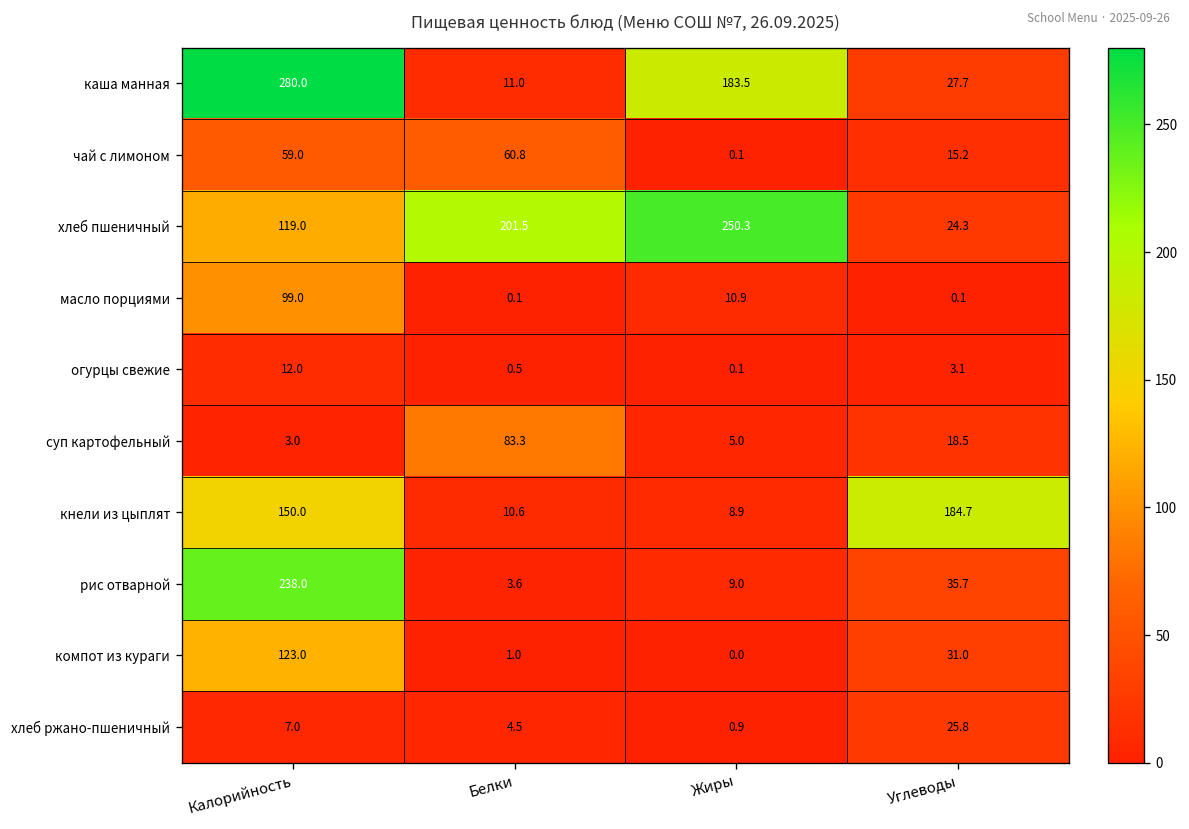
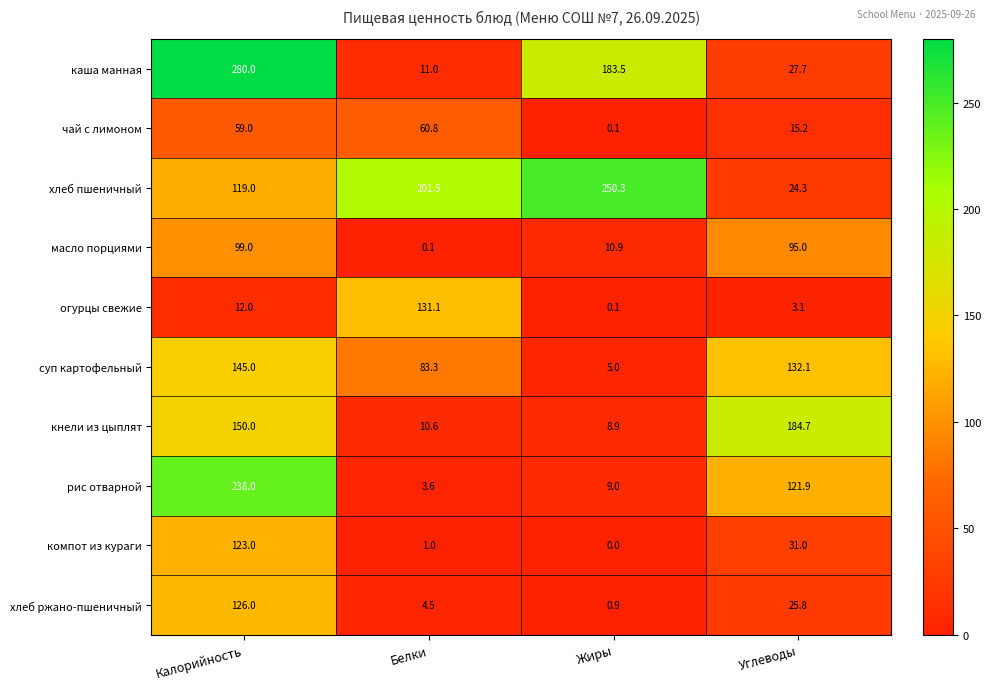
  {
    "каша манная": {
      "Калорийность": 280.0,
      "Белки": 11.0,
      "Жиры": 183.5,
      "Углеводы": 27.7
    },
    "чай с лимоном": {
      "Калорийность": 59.0,
      "Белки": 60.8,
      "Жиры": 0.1,
      "Углеводы": 15.2
    },
    "хлеб пшеничный": {
      "Калорийность": 119.0,
      "Белки": 201.5,
      "Жиры": 250.3,
      "Углеводы": 24.3
    },
    "масло порциями": {
      "Калорийность": 99.0,
      "Белки": 0.1,
      "Жиры": 10.9,
-     "Углеводы": 0.1
+     "Углеводы": 95.0
    },
    "огурцы свежие": {
      "Калорийность": 12.0,
-     "Белки": 0.5,
+     "Белки": 131.1,
      "Жиры": 0.1,
      "Углеводы": 3.1
    },
    "суп картофельный": {
-     "Калорийность": 3.0,
+     "Калорийность": 145.0,
      "Белки": 83.3,
      "Жиры": 5.0,
-     "Углеводы": 18.5
+     "Углеводы": 132.1
    },
    "кнели из цыплят": {
      "Калорийность": 150.0,
      "Белки": 10.6,
      "Жиры": 8.9,
      "Углеводы": 184.7
    },
    "рис отварной": {
      "Калорийность": 238.0,
      "Белки": 3.6,
      "Жиры": 9.0,
-     "Углеводы": 35.7
+     "Углеводы": 121.9
    },
    "компот из кураги": {
      "Калорийность": 123.0,
      "Белки": 1.0,
      "Жиры": 0.0,
      "Углеводы": 31.0
    },
    "хлеб ржано-пшеничный": {
-     "Калорийность": 7.0,
+     "Калорийность": 126.0,
      "Белки": 4.5,
      "Жиры": 0.9,
      "Углеводы": 25.8
    }
  }
